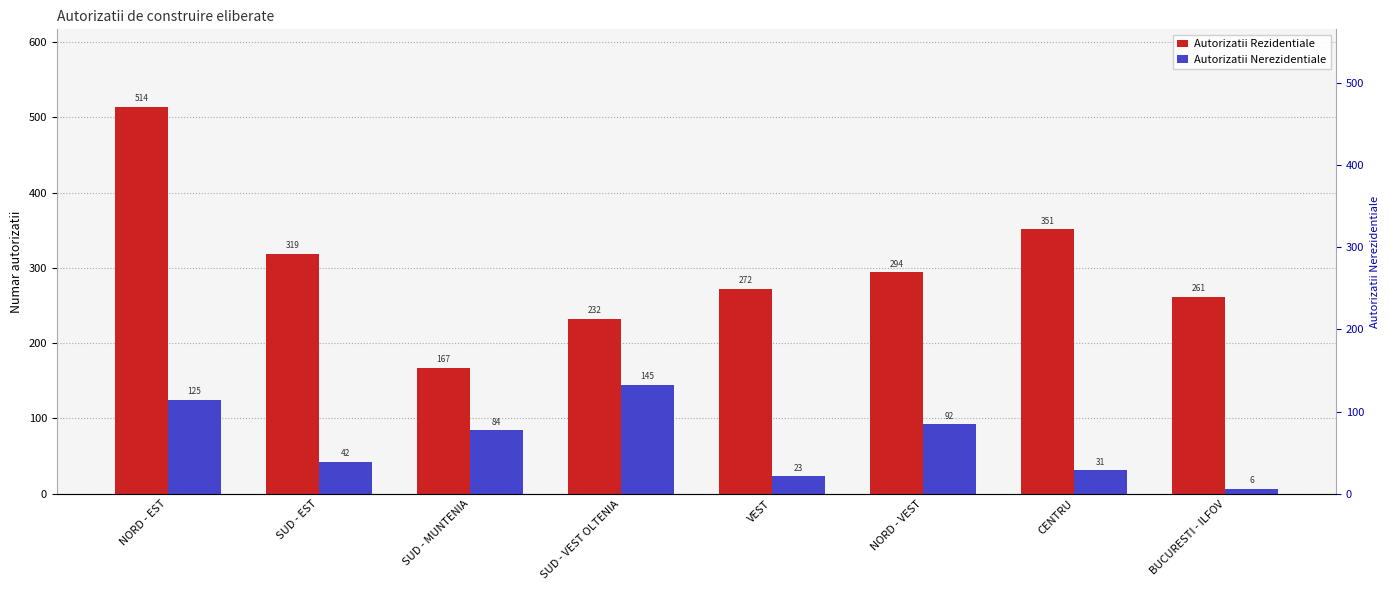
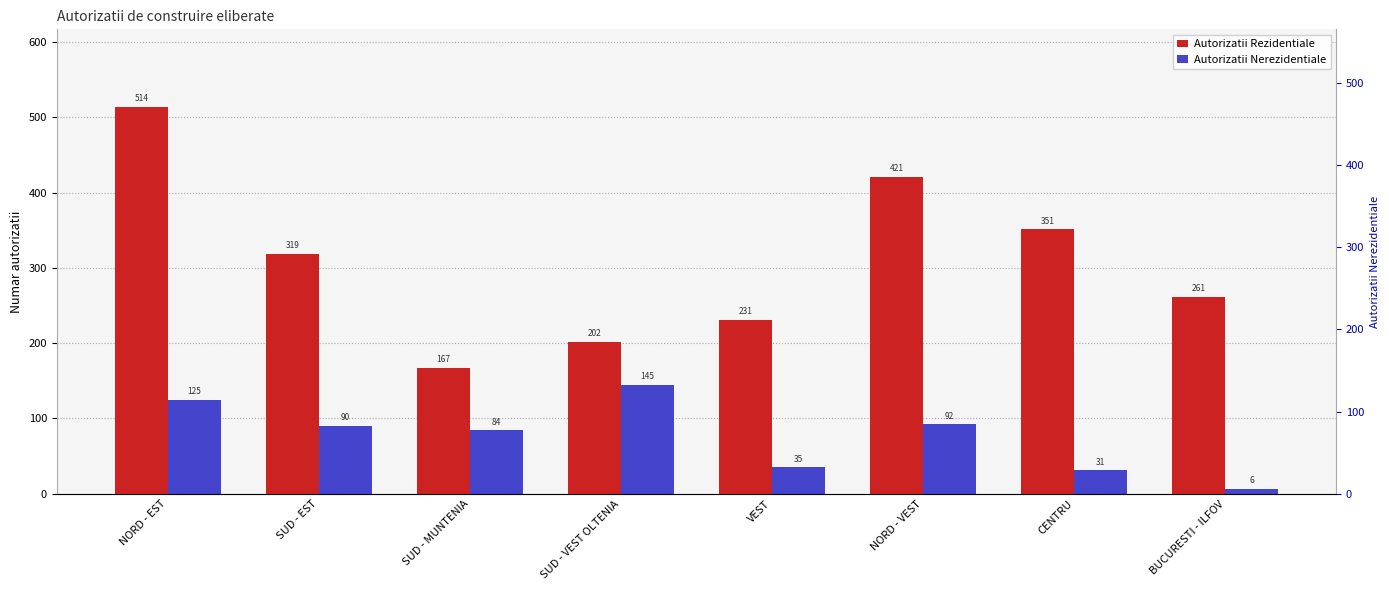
  {
    "Autorizatii Rezidentiale": {
      "NORD - EST": 514,
      "SUD - EST": 319,
      "SUD - MUNTENIA": 167,
-     "SUD - VEST OLTENIA": 232,
-     "VEST": 272,
-     "NORD - VEST": 294,
+     "SUD - VEST OLTENIA": 202,
+     "VEST": 231,
+     "NORD - VEST": 421,
      "CENTRU": 351,
      "BUCURESTI - ILFOV": 261
    },
    "Autorizatii Nerezidentiale": {
      "NORD - EST": 125,
-     "SUD - EST": 42,
+     "SUD - EST": 90,
      "SUD - MUNTENIA": 84,
      "SUD - VEST OLTENIA": 145,
-     "VEST": 23,
+     "VEST": 35,
      "NORD - VEST": 92,
      "CENTRU": 31,
      "BUCURESTI - ILFOV": 6
    }
  }
